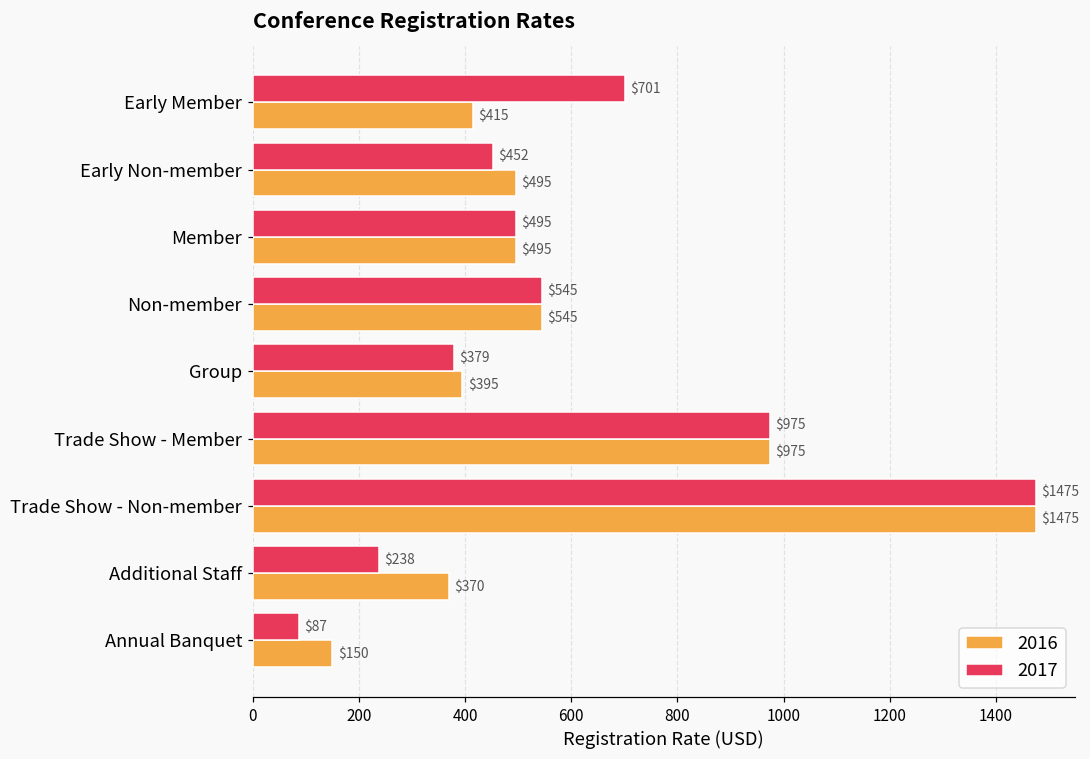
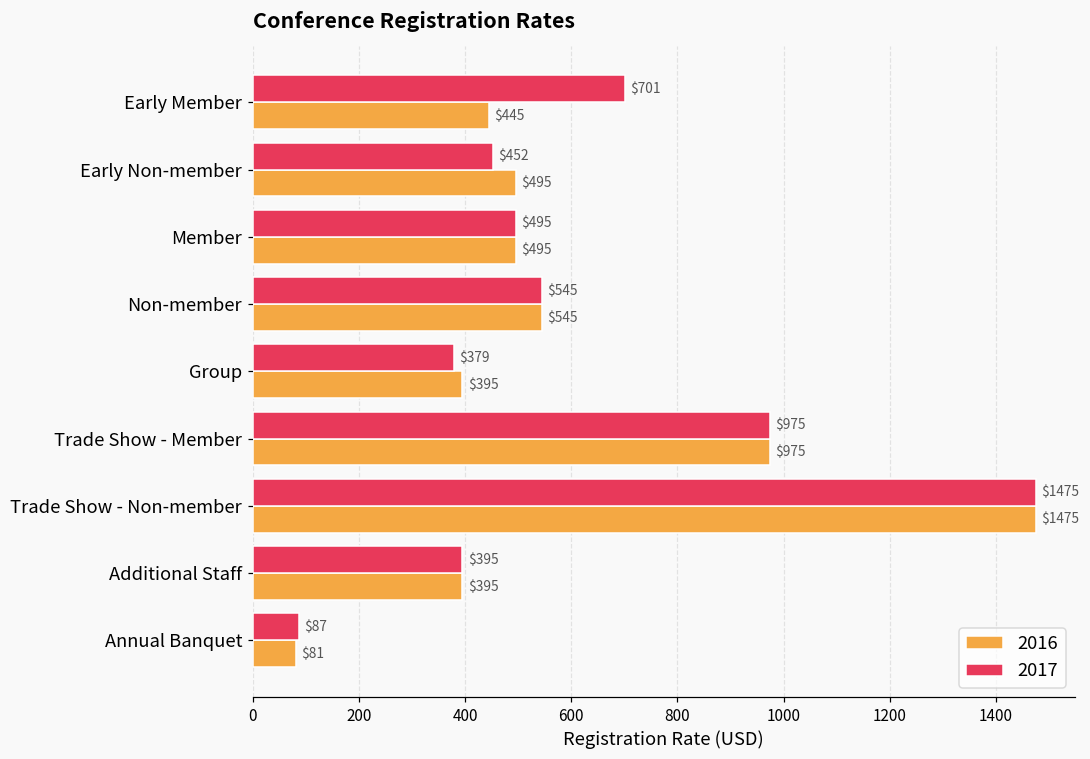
  {
    "2016": {
-     "Early Member": "$415",
+     "Early Member": "$445",
      "Early Non-member": "$495",
      "Member": "$495",
      "Non-member": "$545",
      "Group": "$395",
      "Trade Show - Member": "$975",
      "Trade Show - Non-member": "$1475",
-     "Additional Staff": "$370",
-     "Annual Banquet": "$150"
+     "Additional Staff": "$395",
+     "Annual Banquet": "$81"
    },
    "2017": {
      "Early Member": "$701",
      "Early Non-member": "$452",
      "Member": "$495",
      "Non-member": "$545",
      "Group": "$379",
      "Trade Show - Member": "$975",
      "Trade Show - Non-member": "$1475",
-     "Additional Staff": "$238",
+     "Additional Staff": "$395",
      "Annual Banquet": "$87"
    }
  }
